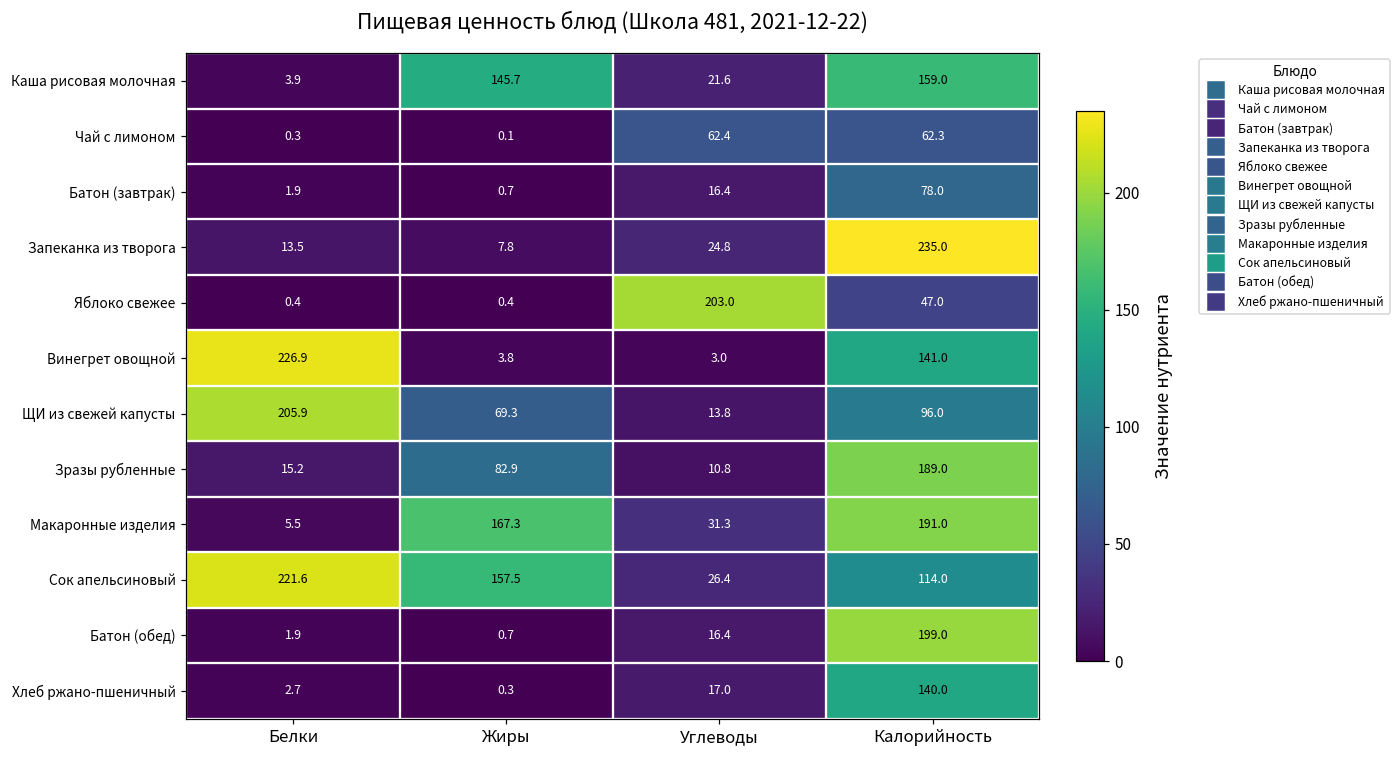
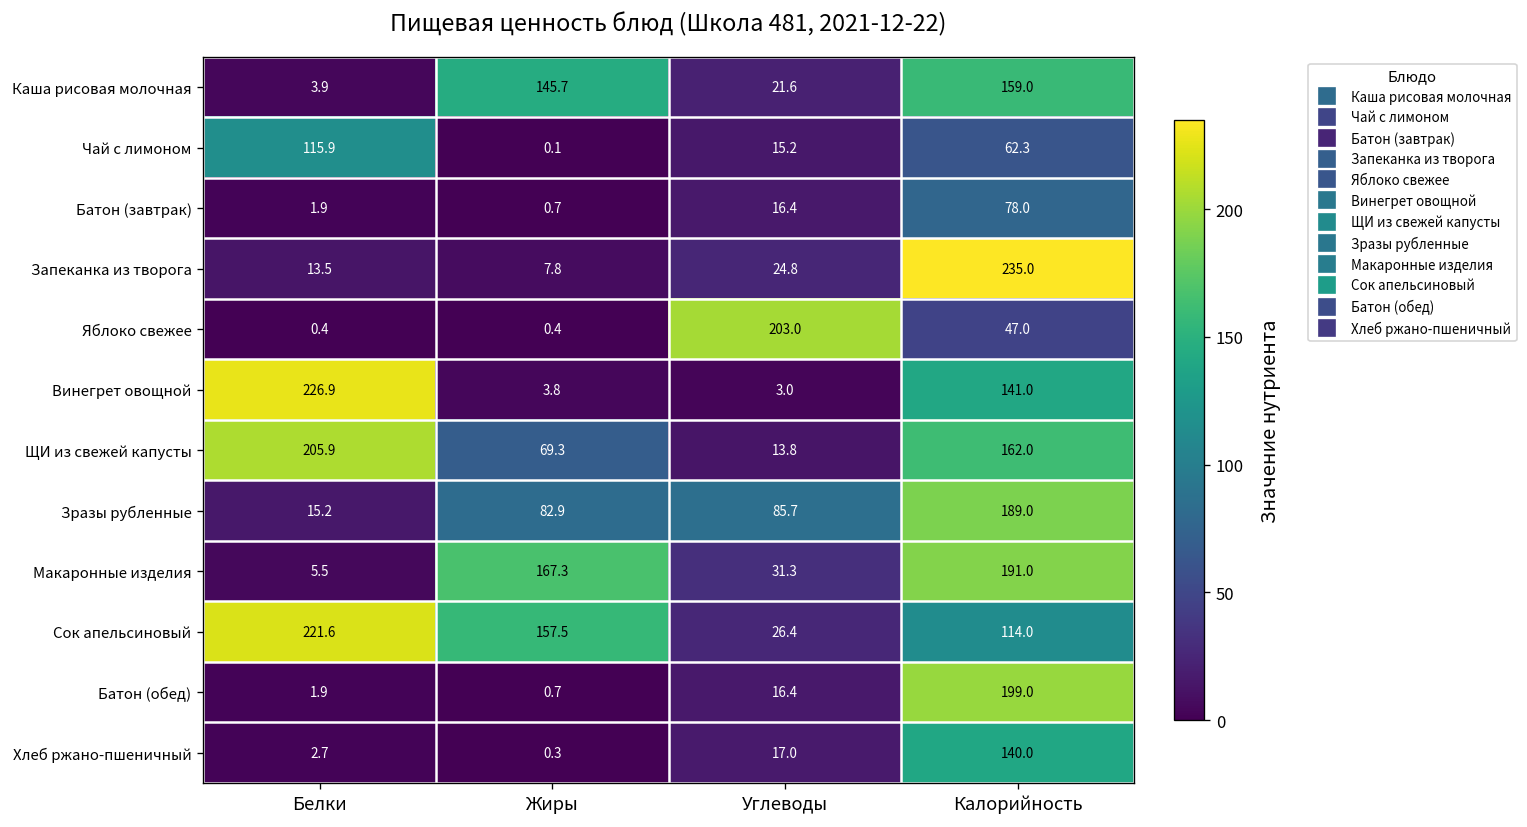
  {
    "Каша рисовая молочная": {
      "Белки": 3.9,
      "Жиры": 145.7,
      "Углеводы": 21.6,
      "Калорийность": 159.0
    },
    "Чай с лимоном": {
-     "Белки": 0.3,
+     "Белки": 115.9,
      "Жиры": 0.1,
-     "Углеводы": 62.4,
+     "Углеводы": 15.2,
      "Калорийность": 62.3
    },
    "Батон (завтрак)": {
      "Белки": 1.9,
      "Жиры": 0.7,
      "Углеводы": 16.4,
      "Калорийность": 78.0
    },
    "Запеканка из творога": {
      "Белки": 13.5,
      "Жиры": 7.8,
      "Углеводы": 24.8,
      "Калорийность": 235.0
    },
    "Яблоко свежее": {
      "Белки": 0.4,
      "Жиры": 0.4,
      "Углеводы": 203.0,
      "Калорийность": 47.0
    },
    "Винегрет овощной": {
      "Белки": 226.9,
      "Жиры": 3.8,
      "Углеводы": 3.0,
      "Калорийность": 141.0
    },
    "ЩИ из свежей капусты": {
      "Белки": 205.9,
      "Жиры": 69.3,
      "Углеводы": 13.8,
-     "Калорийность": 96.0
+     "Калорийность": 162.0
    },
    "Зразы рубленные": {
      "Белки": 15.2,
      "Жиры": 82.9,
-     "Углеводы": 10.8,
+     "Углеводы": 85.7,
      "Калорийность": 189.0
    },
    "Макаронные изделия": {
      "Белки": 5.5,
      "Жиры": 167.3,
      "Углеводы": 31.3,
      "Калорийность": 191.0
    },
    "Сок апельсиновый": {
      "Белки": 221.6,
      "Жиры": 157.5,
      "Углеводы": 26.4,
      "Калорийность": 114.0
    },
    "Батон (обед)": {
      "Белки": 1.9,
      "Жиры": 0.7,
      "Углеводы": 16.4,
      "Калорийность": 199.0
    },
    "Хлеб ржано-пшеничный": {
      "Белки": 2.7,
      "Жиры": 0.3,
      "Углеводы": 17.0,
      "Калорийность": 140.0
    }
  }
